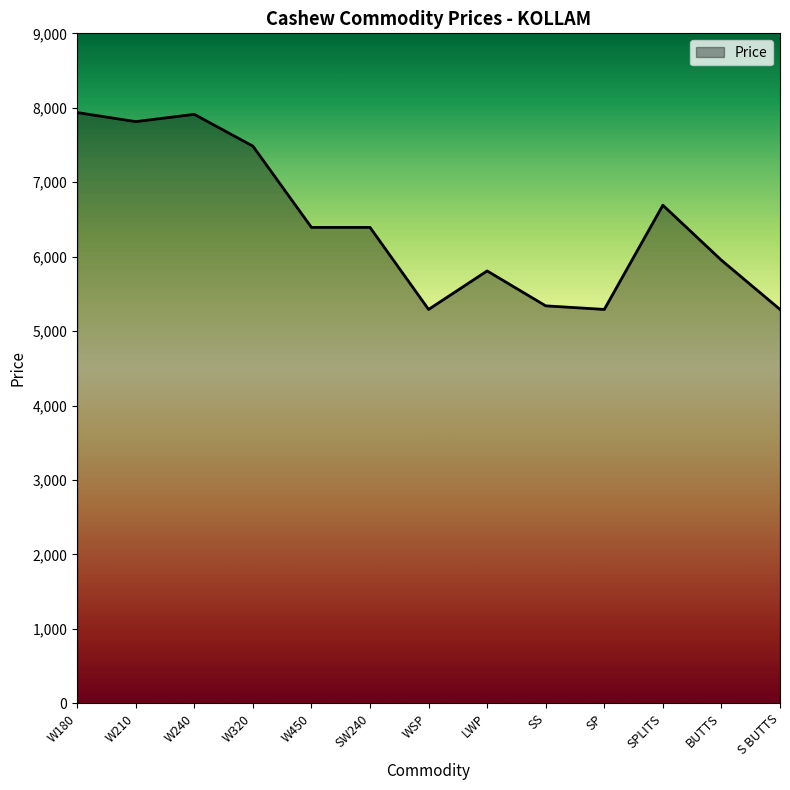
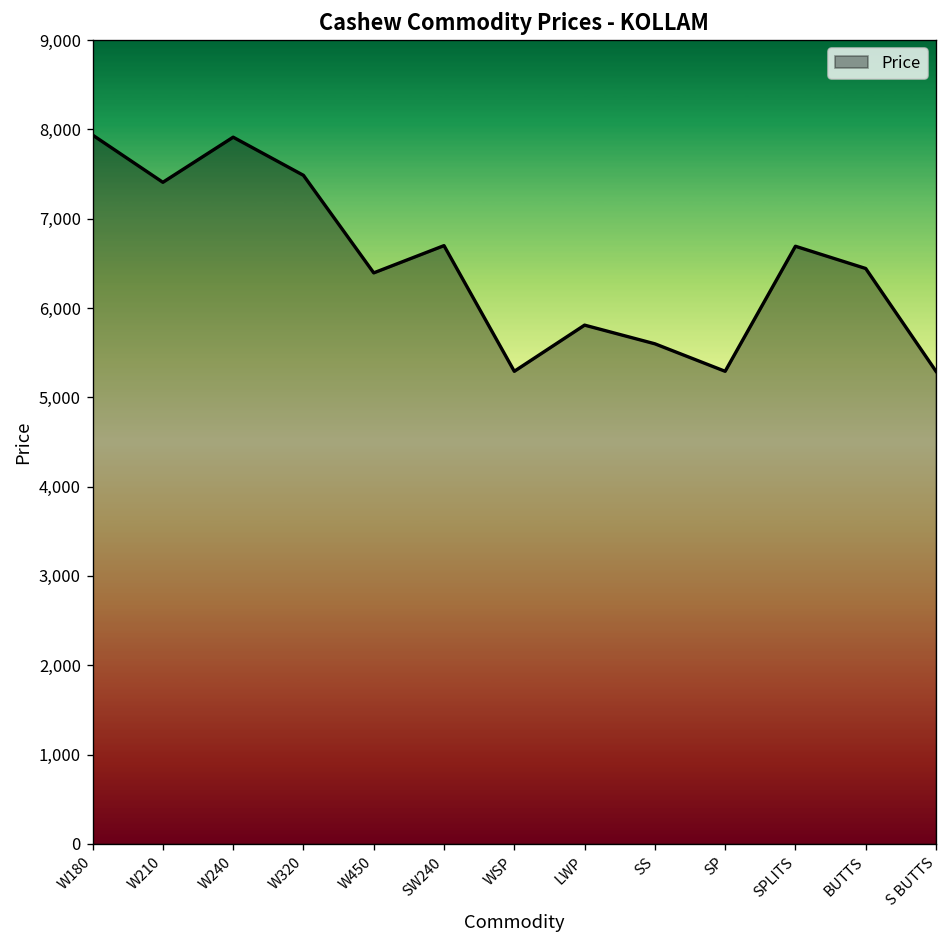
  {
    "W180": "7,900",
-   "W210": "7,800",
+   "W210": "7,400",
    "W240": "7,900",
    "W320": "7,500",
    "W450": "6,400",
-   "SW240": "6,400",
+   "SW240": "6,700",
    "WSP": "5,300",
    "LWP": "5,800",
-   "SS": "5,300",
+   "SS": "5,600",
    "SP": "5,300",
    "SPLITS": "6,700",
-   "BUTTS": "6,000",
+   "BUTTS": "6,400",
    "S BUTTS": "5,300"
  }
